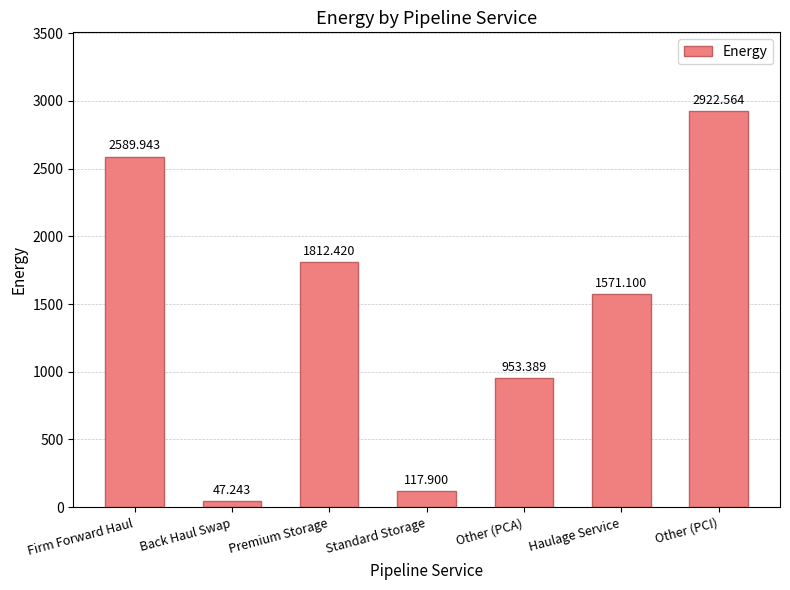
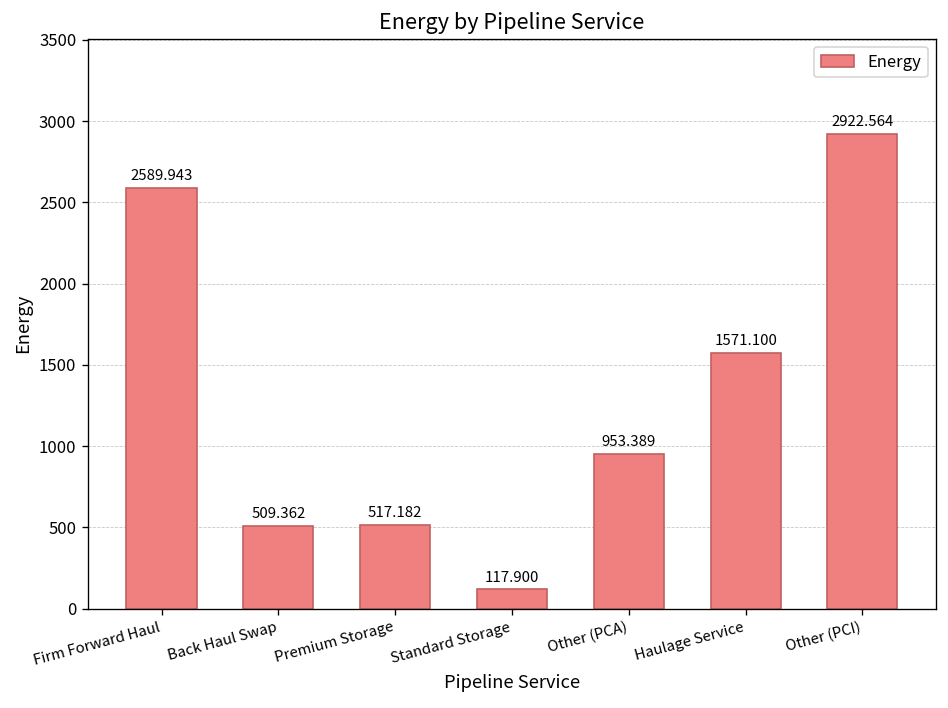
  {
    "Firm Forward Haul": 2589.943,
-   "Back Haul Swap": 47.243,
-   "Premium Storage": 1812.420,
+   "Back Haul Swap": 509.362,
+   "Premium Storage": 517.182,
    "Standard Storage": 117.900,
    "Other (PCA)": 953.389,
    "Haulage Service": 1571.100,
    "Other (PCI)": 2922.564
  }
